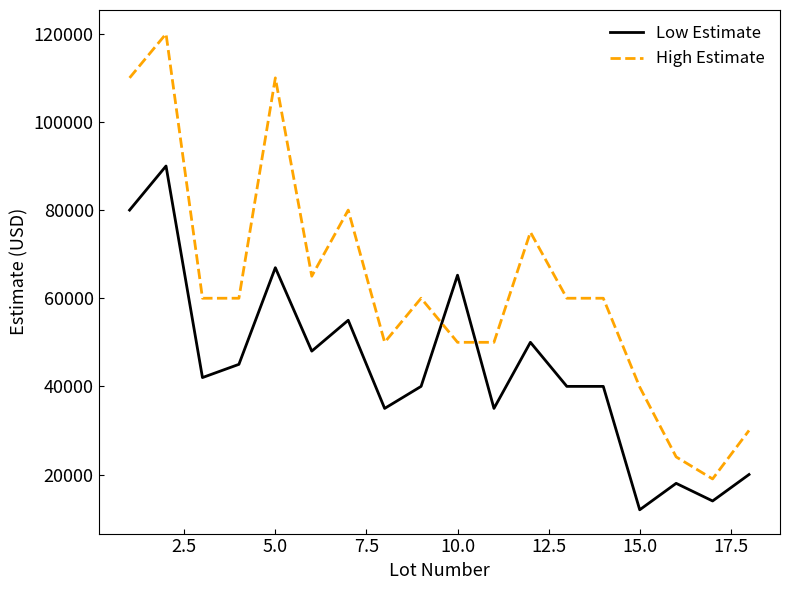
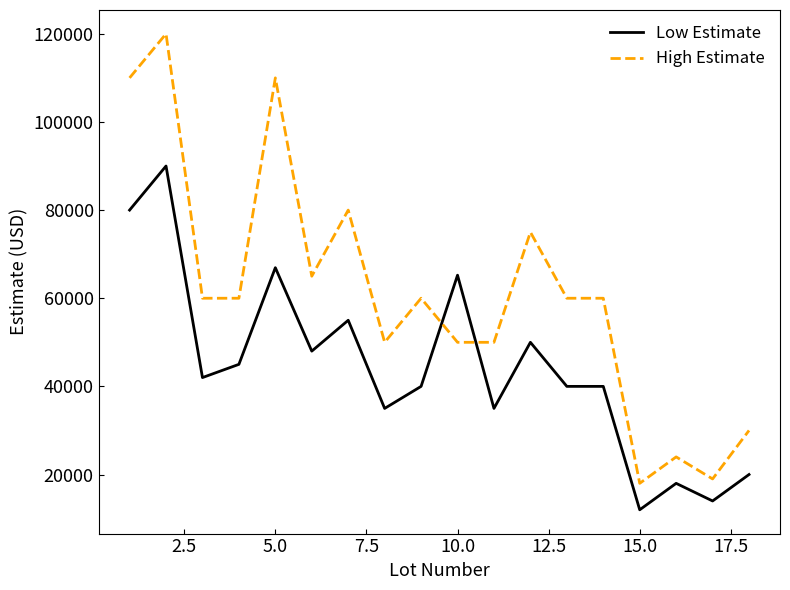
  {
    "Low Estimate": {
      "5.0": 67000,
      "10.0": 65000,
      "15.0": 12000
    },
    "High Estimate": {
      "5.0": 110000,
      "10.0": 50000,
-     "15.0": 40000
+     "15.0": 18000
    }
  }
